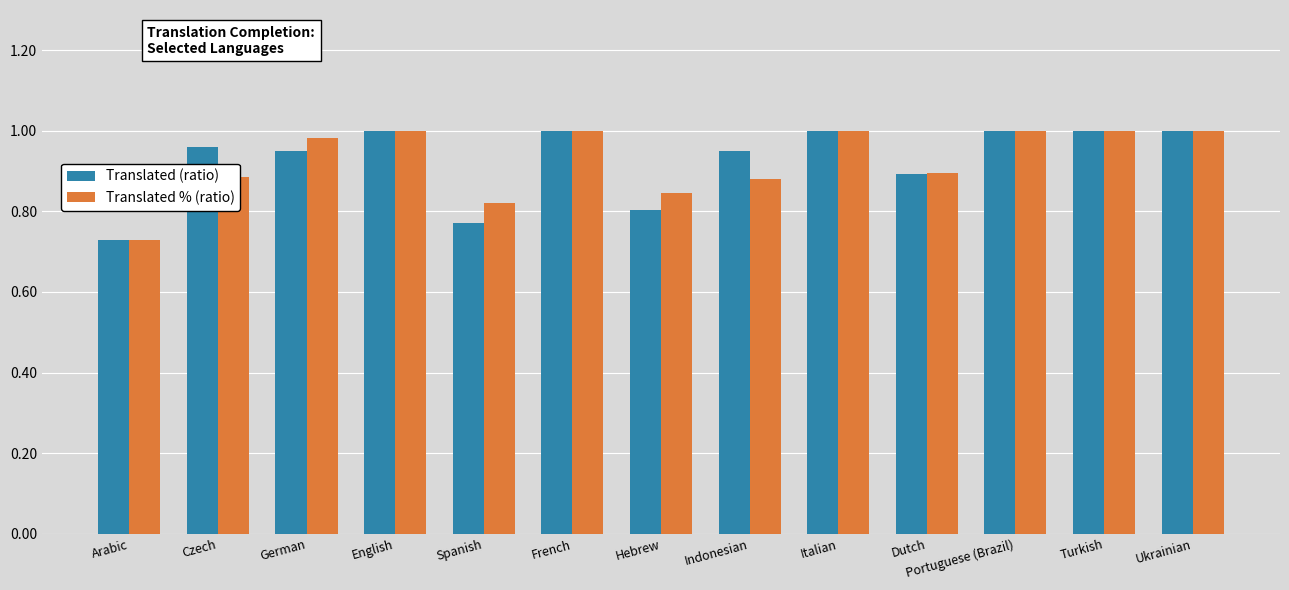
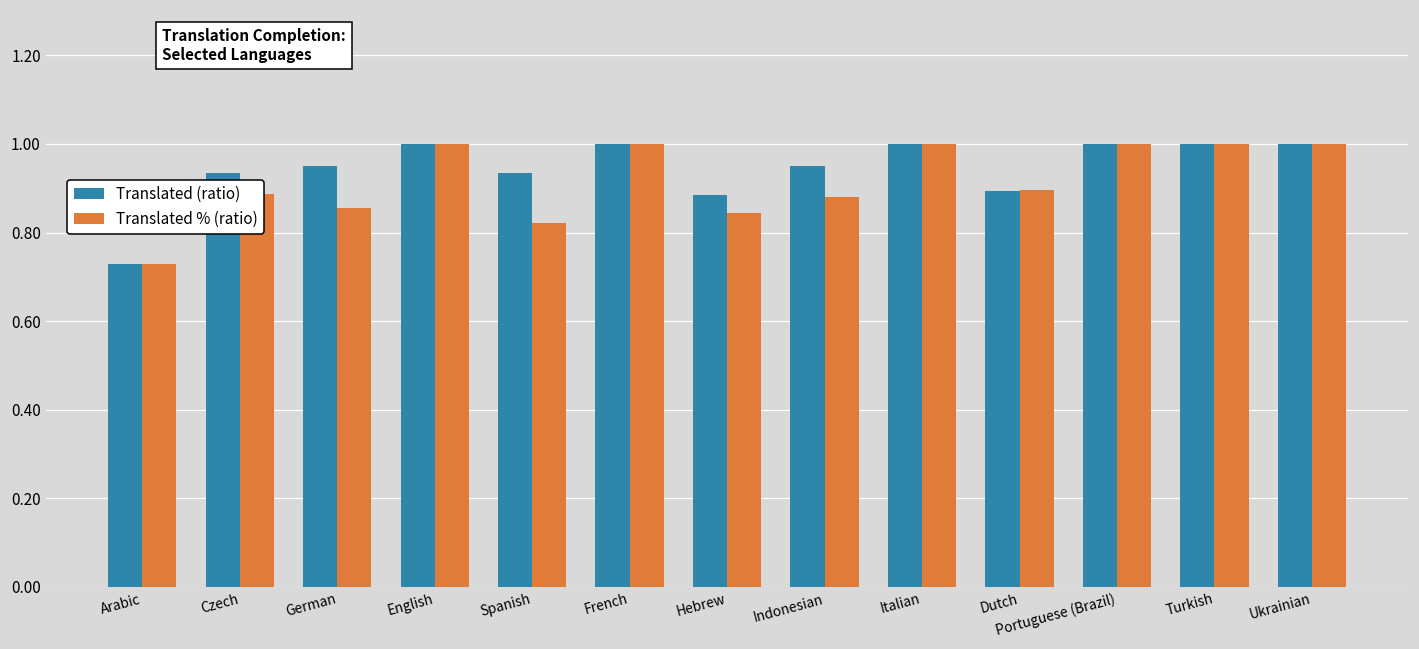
  {
    "Translated (ratio)": {
      "Arabic": 0.73,
-     "Czech": 0.96,
+     "Czech": 0.93,
      "German": 0.95,
      "English": 1.00,
-     "Spanish": 0.77,
+     "Spanish": 0.93,
      "French": 1.00,
-     "Hebrew": 0.80,
+     "Hebrew": 0.89,
      "Indonesian": 0.95,
      "Italian": 1.00,
      "Dutch": 0.89,
      "Portuguese (Brazil)": 1.00,
      "Turkish": 1.00,
      "Ukrainian": 1.00
    },
    "Translated % (ratio)": {
      "Arabic": 0.73,
-     "German": 0.98,
+     "German": 0.86,
      "English": 1.00,
      "Spanish": 0.82,
      "French": 1.00,
      "Hebrew": 0.85,
      "Indonesian": 0.88,
      "Italian": 1.00,
      "Dutch": 0.90,
      "Portuguese (Brazil)": 1.00,
      "Turkish": 1.00,
      "Ukrainian": 1.00
    }
  }
